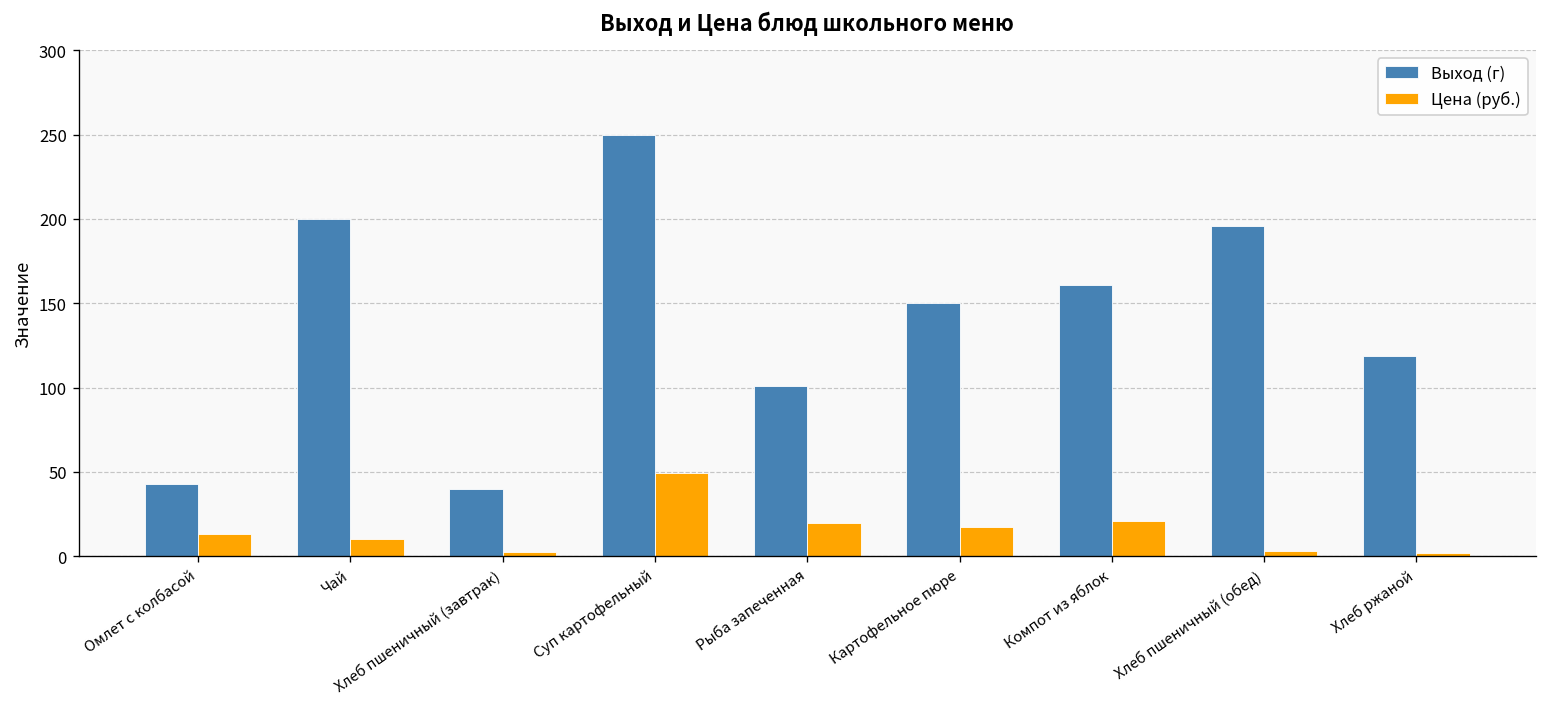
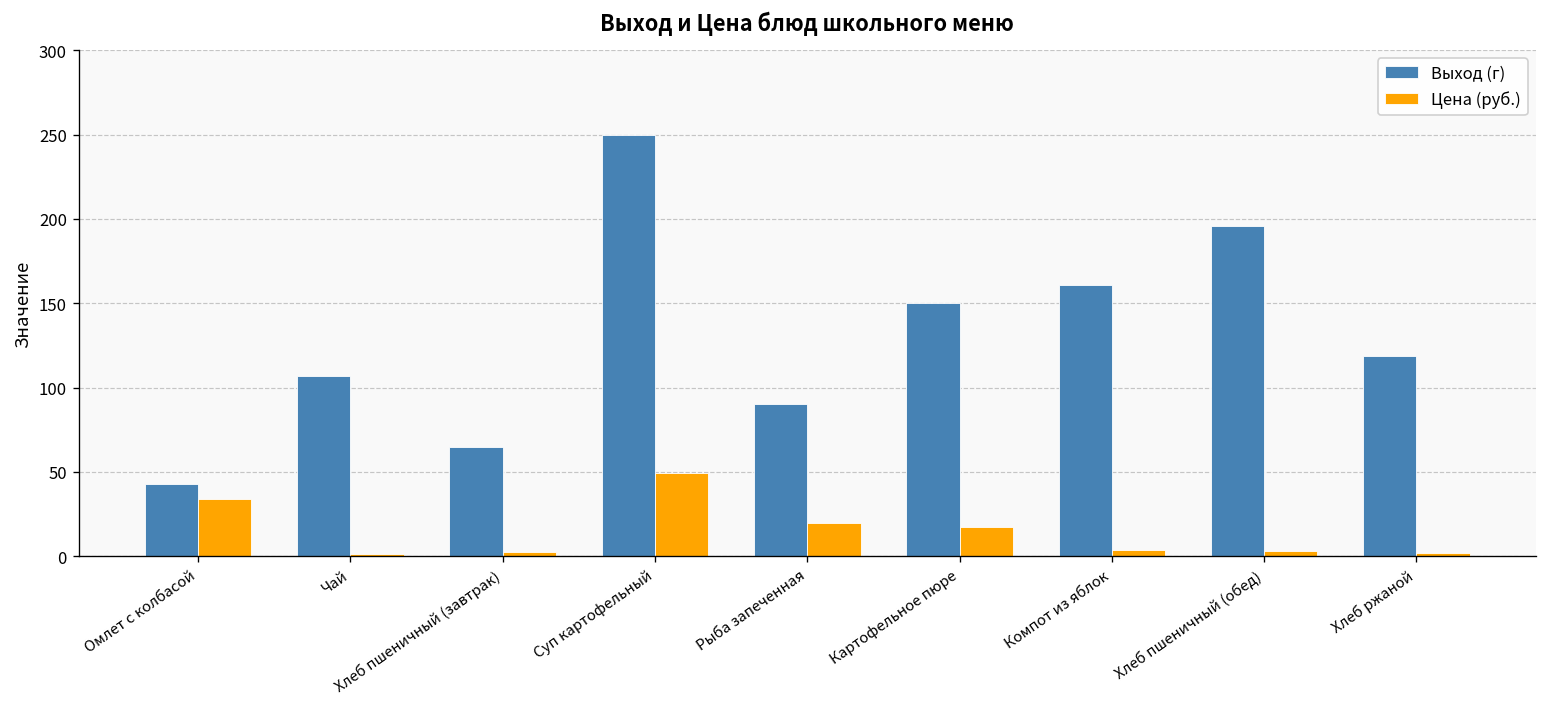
  {
    "Выход (г)": {
      "Омлет с колбасой": 43,
-     "Чай": 200,
-     "Хлеб пшеничный (завтрак)": 40,
+     "Чай": 107,
+     "Хлеб пшеничный (завтрак)": 65,
      "Суп картофельный": 250,
-     "Рыба запеченная": 101,
+     "Рыба запеченная": 90,
      "Картофельное пюре": 150,
      "Компот из яблок": 161,
      "Хлеб пшеничный (обед)": 196,
      "Хлеб ржаной": 119
    },
    "Цена (руб.)": {
-     "Омлет с колбасой": 13,
-     "Чай": 10,
+     "Омлет с колбасой": 34,
+     "Чай": 1,
      "Хлеб пшеничный (завтрак)": 3,
      "Суп картофельный": 49,
      "Рыба запеченная": 20,
      "Картофельное пюре": 17,
-     "Компот из яблок": 21,
+     "Компот из яблок": 4,
      "Хлеб пшеничный (обед)": 3,
      "Хлеб ржаной": 2
    }
  }
